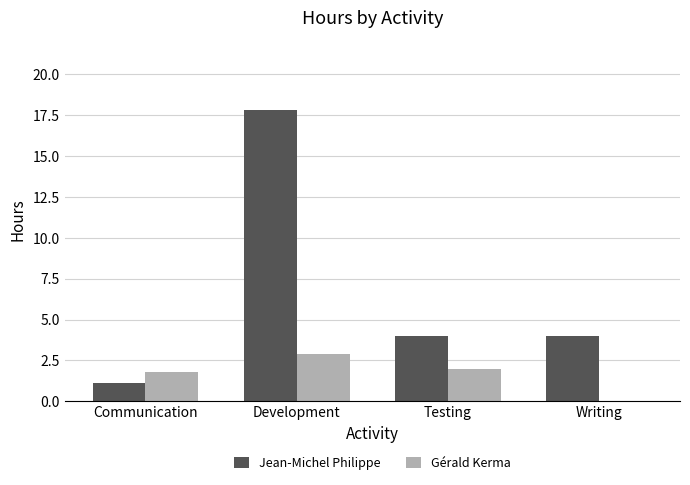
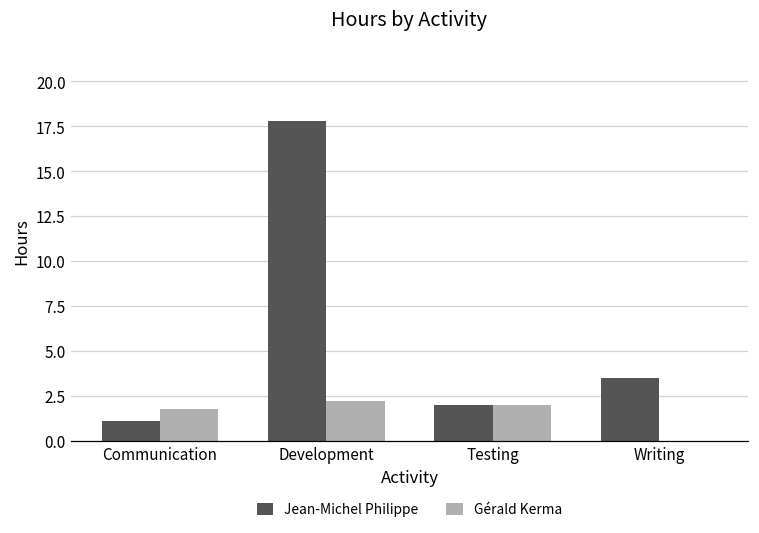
  {
    "Jean-Michel Philippe": {
      "Communication": 1.1,
      "Development": 17.8,
-     "Testing": 4,
-     "Writing": 4.0
+     "Testing": 2,
+     "Writing": 3.5
    },
    "Gérald Kerma": {
      "Communication": 1.8,
-     "Development": 2.9,
+     "Development": 2.2,
      "Testing": 2.0,
      "Writing": 0.0
    }
  }
